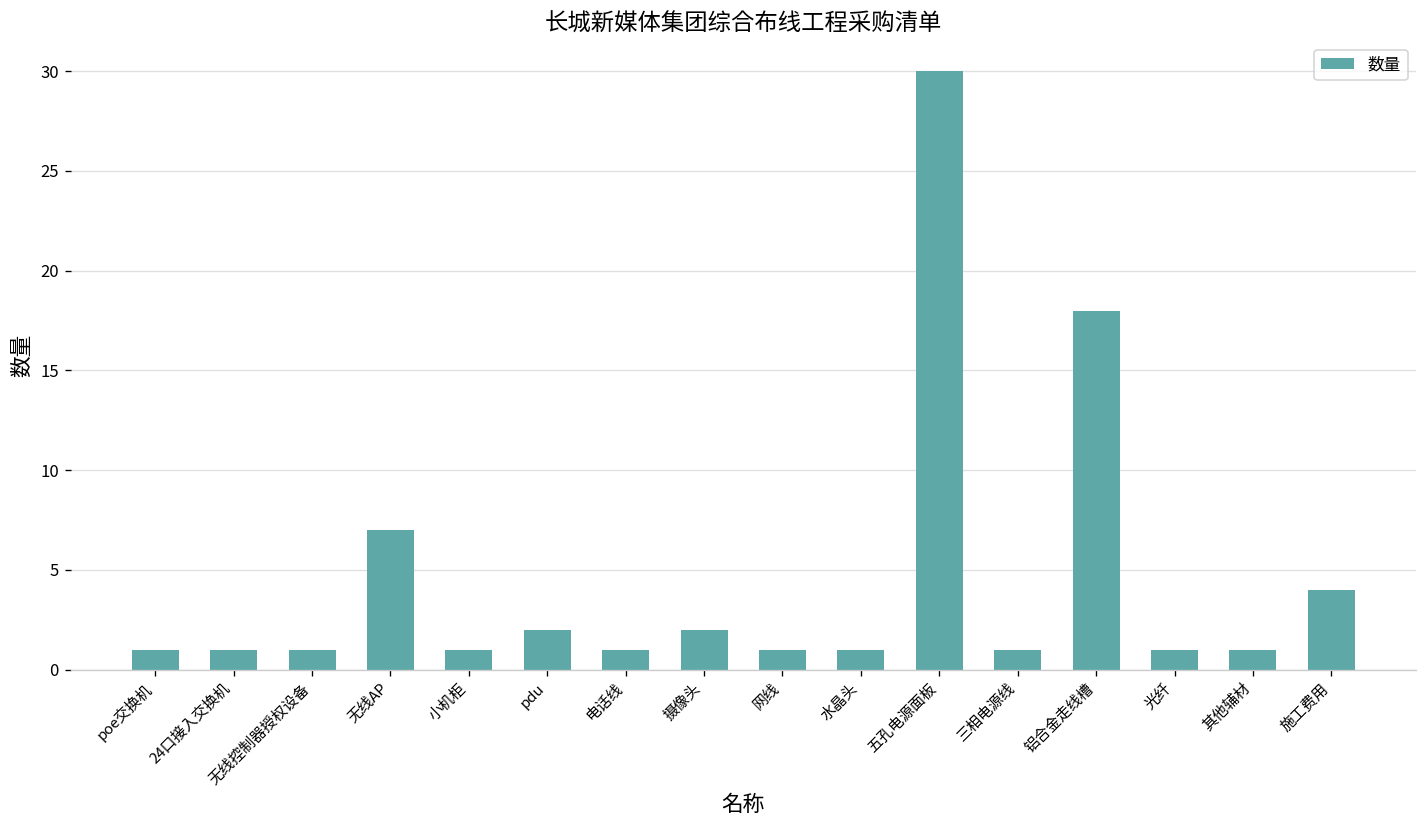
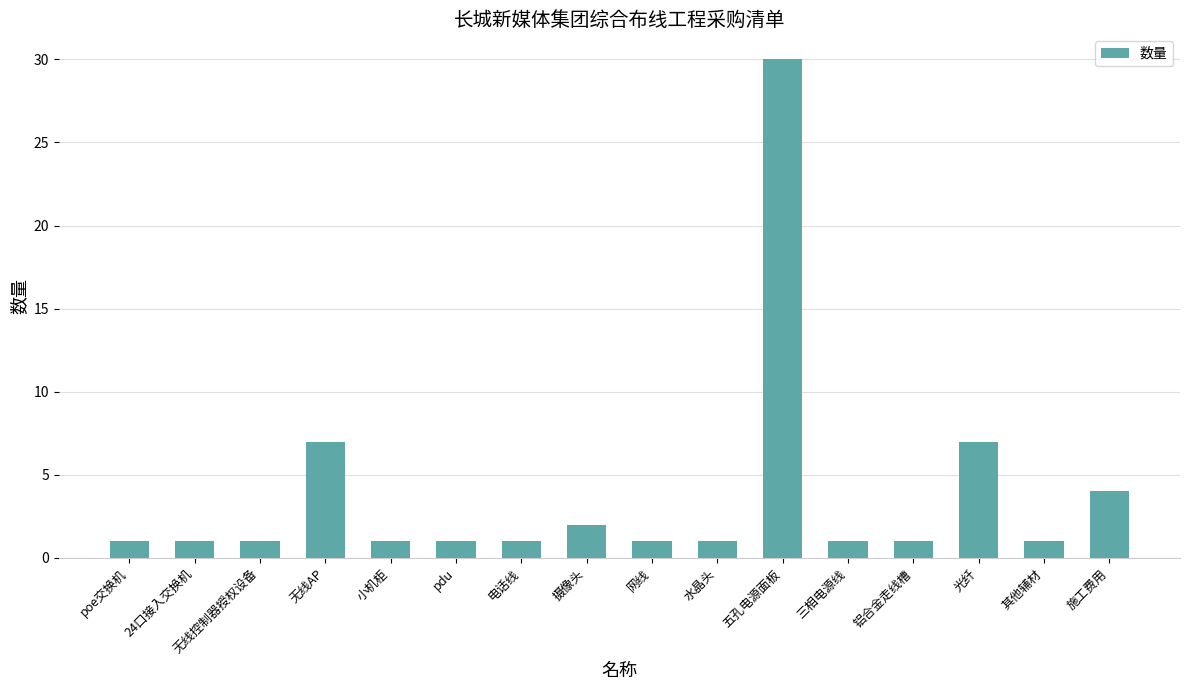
  {
    "poe交换机": 1,
    "24口接入交换机": 1,
    "无线控制器授权设备": 1,
    "无线AP": 7,
    "小机柜": 1,
-   "pdu": 2,
+   "pdu": 1,
    "电话线": 1,
    "摄像头": 2,
    "网线": 1,
    "水晶头": 1,
    "五孔电源面板": 30,
    "三相电源线": 1,
-   "铝合金走线槽": 18,
-   "光纤": 1,
+   "铝合金走线槽": 1,
+   "光纤": 7,
    "其他辅材": 1,
    "施工费用": 4
  }
